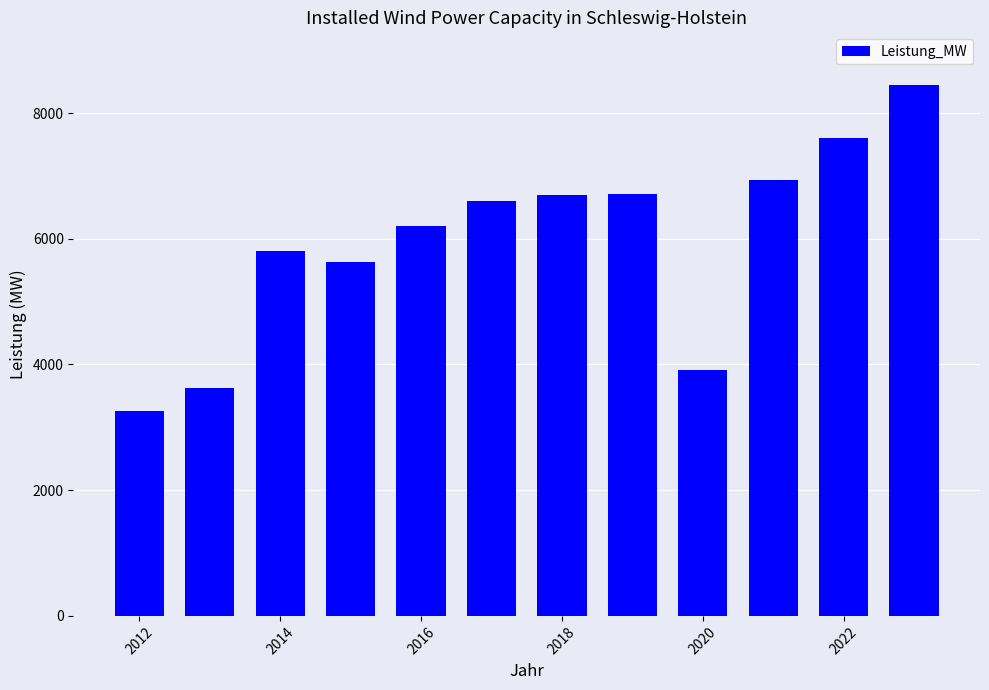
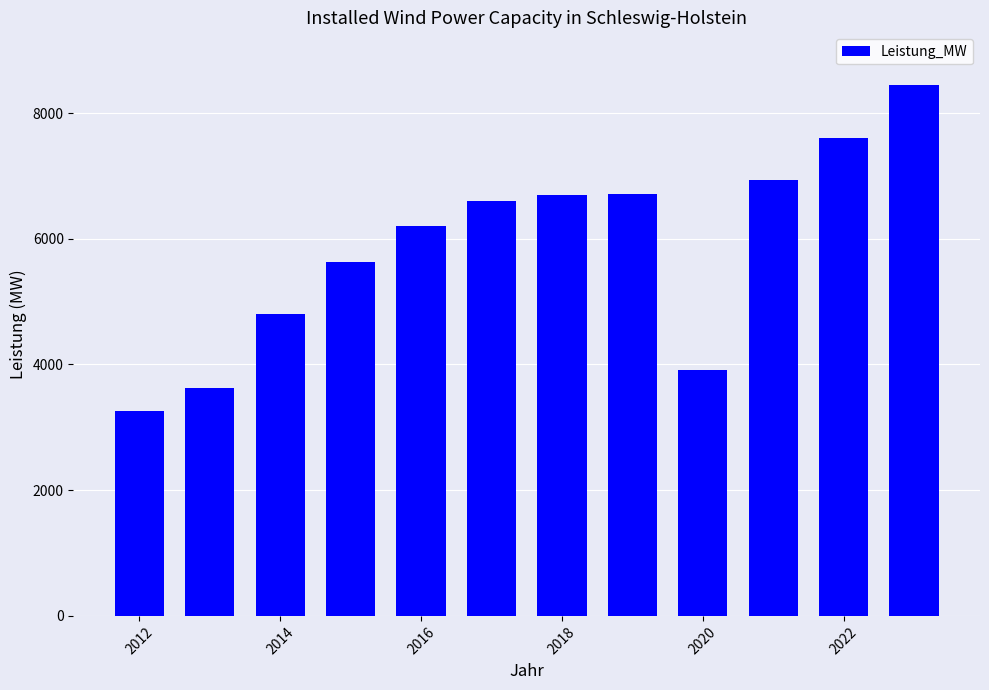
  {
    "2012": 3300,
-   "2014": 5800,
+   "2014": 4800,
    "2016": 6200,
    "2018": 6700,
    "2020": 3900,
    "2022": 7600
  }
